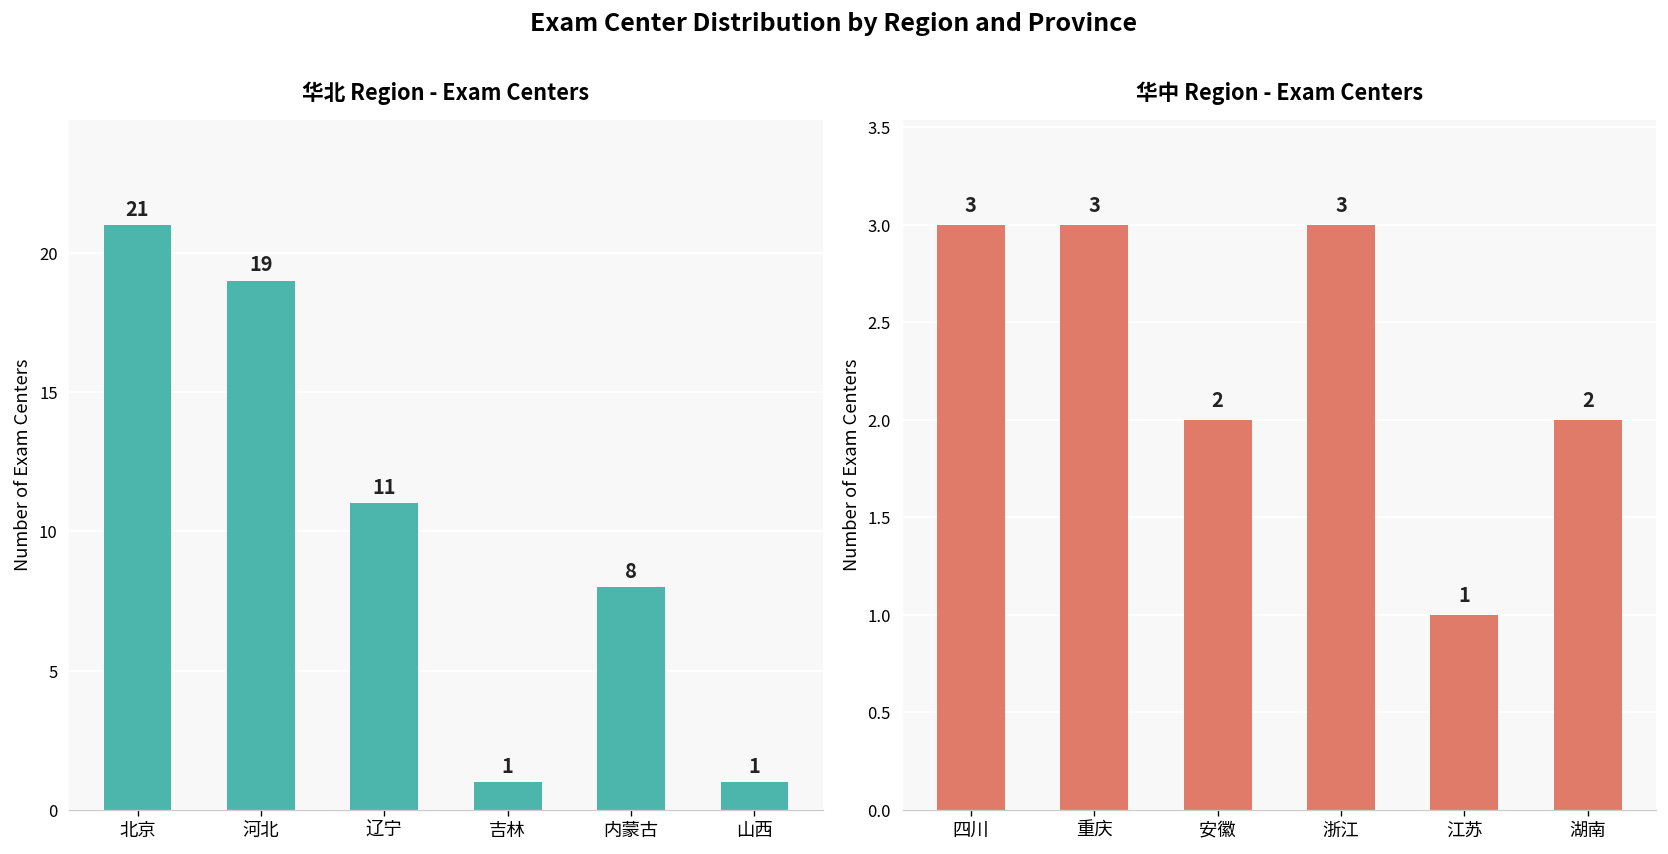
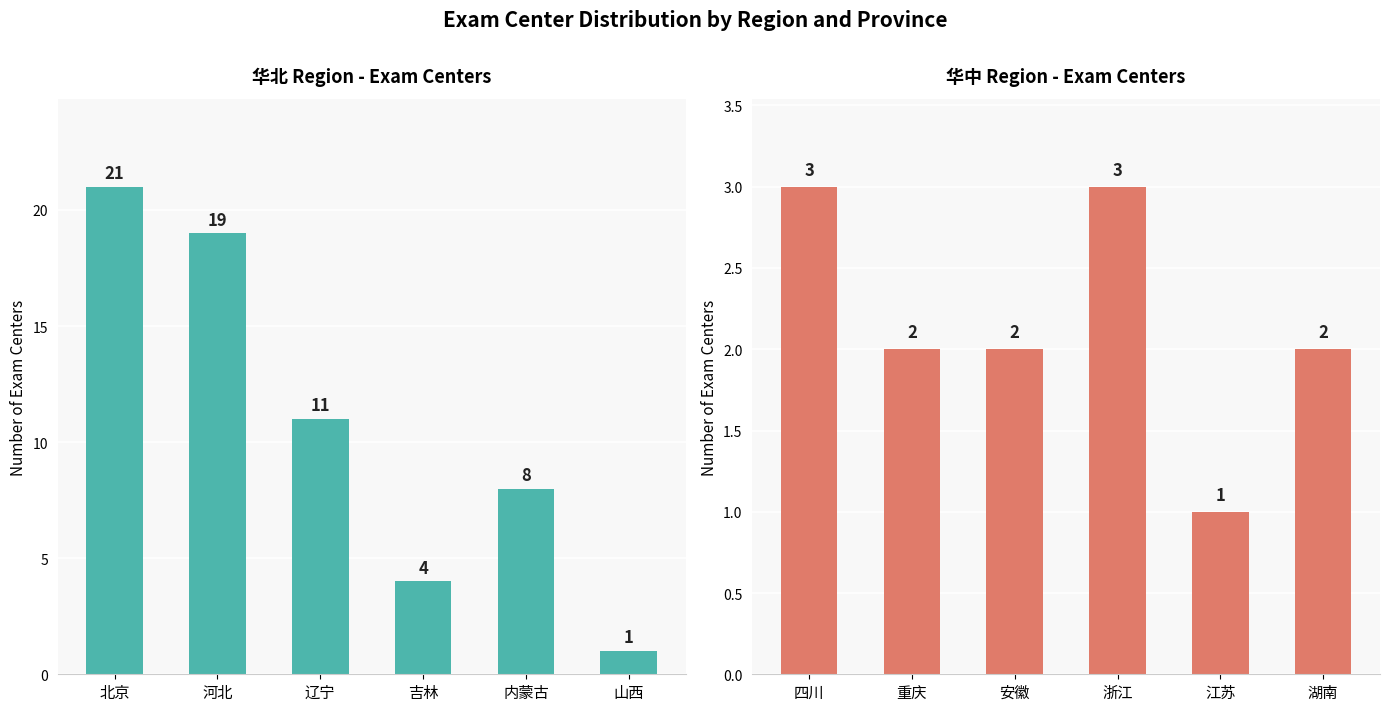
  {
    "华北 Region - Exam Centers": {
      "北京": 21,
      "河北": 19,
      "辽宁": 11,
-     "吉林": 1,
+     "吉林": 4,
      "内蒙古": 8,
      "山西": 1
    },
    "华中 Region - Exam Centers": {
      "四川": 3,
-     "重庆": 3,
+     "重庆": 2,
      "安徽": 2,
      "浙江": 3,
      "江苏": 1,
      "湖南": 2
    }
  }
